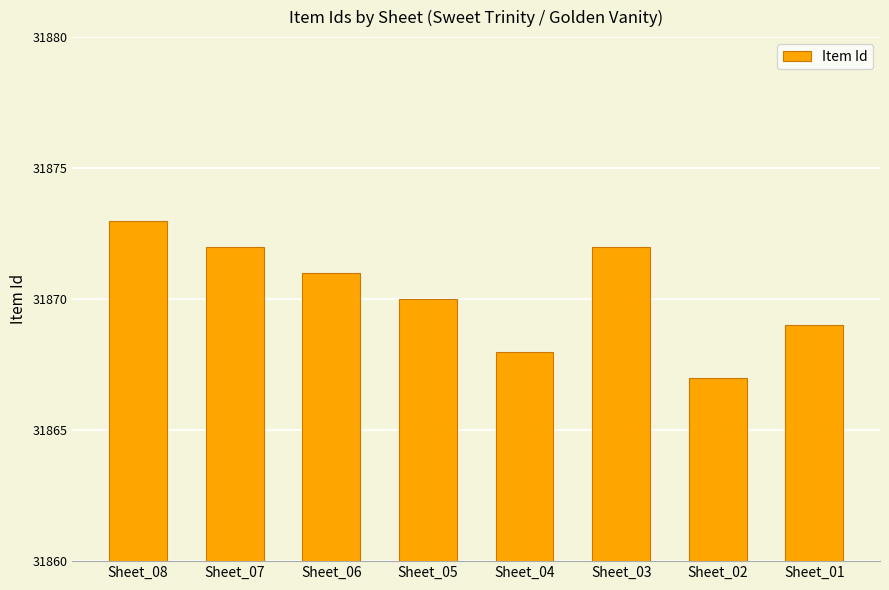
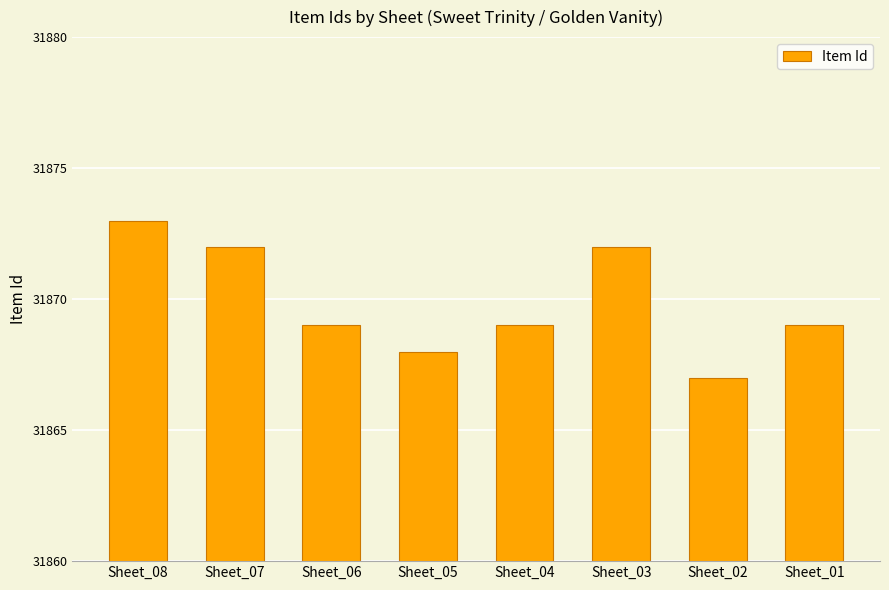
  {
    "Sheet_08": 31873,
    "Sheet_07": 31872,
-   "Sheet_06": 31871,
-   "Sheet_05": 31870,
-   "Sheet_04": 31868,
+   "Sheet_06": 31869,
+   "Sheet_05": 31868,
+   "Sheet_04": 31869,
    "Sheet_03": 31872,
    "Sheet_02": 31867,
    "Sheet_01": 31869
  }
